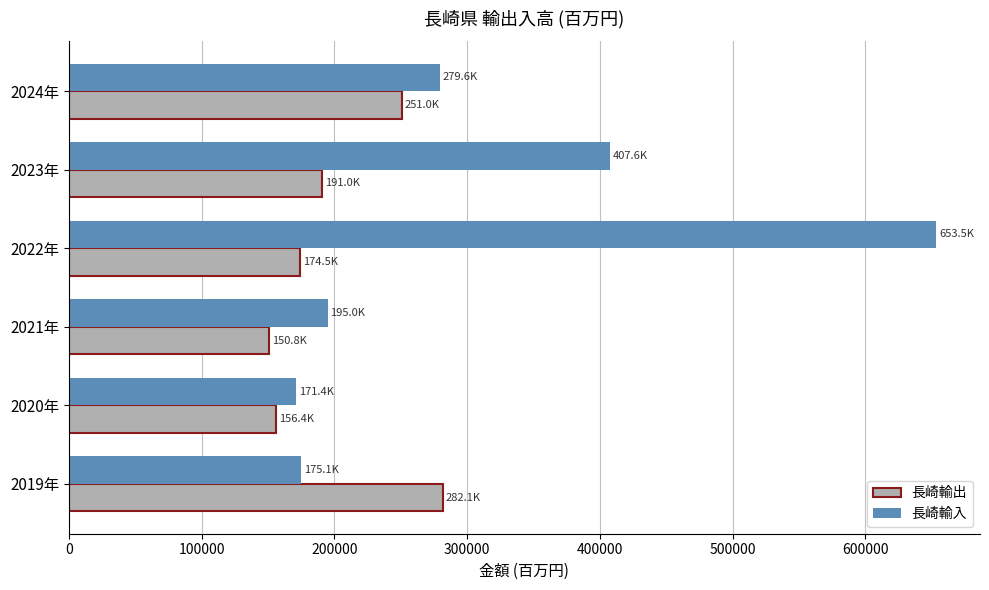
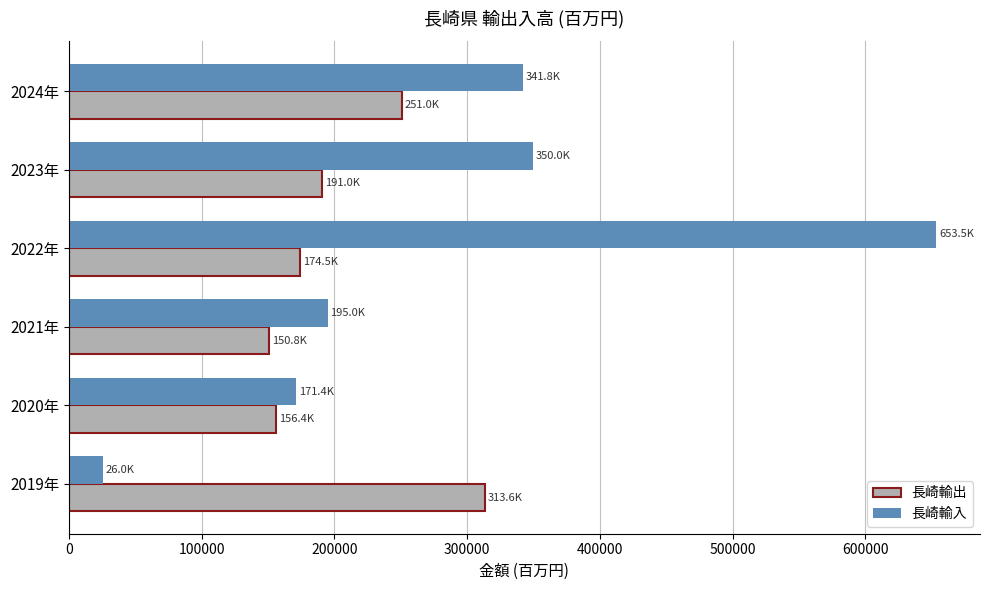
  {
    "長崎輸出": {
      "2024年": "251.0K",
      "2023年": "191.0K",
      "2022年": "174.5K",
      "2021年": "150.8K",
      "2020年": "156.4K",
-     "2019年": "282.1K"
+     "2019年": "313.6K"
    },
    "長崎輸入": {
-     "2024年": "279.6K",
-     "2023年": "407.6K",
+     "2024年": "341.8K",
+     "2023年": "350.0K",
      "2022年": "653.5K",
      "2021年": "195.0K",
      "2020年": "171.4K",
-     "2019年": "175.1K"
+     "2019年": "26.0K"
    }
  }
